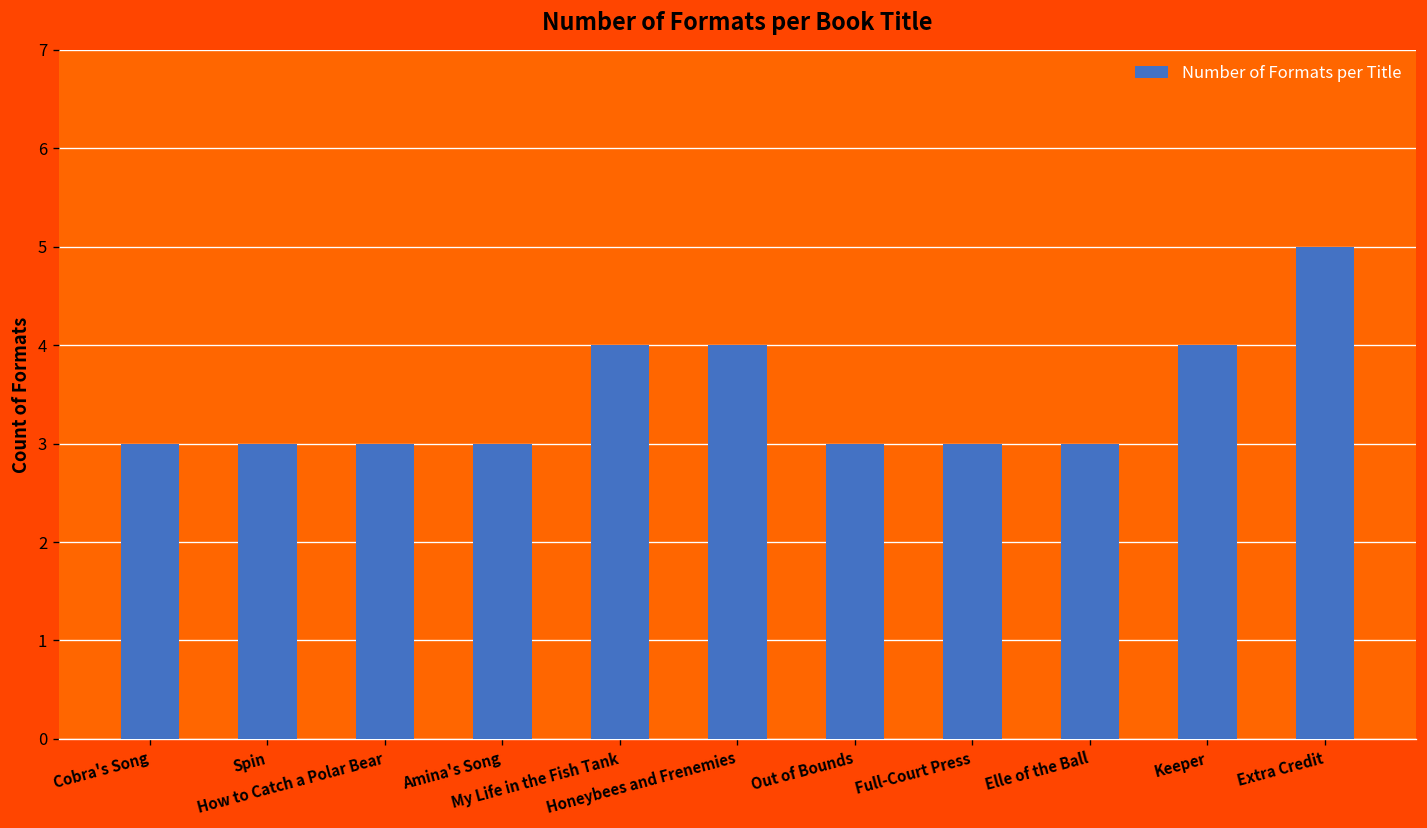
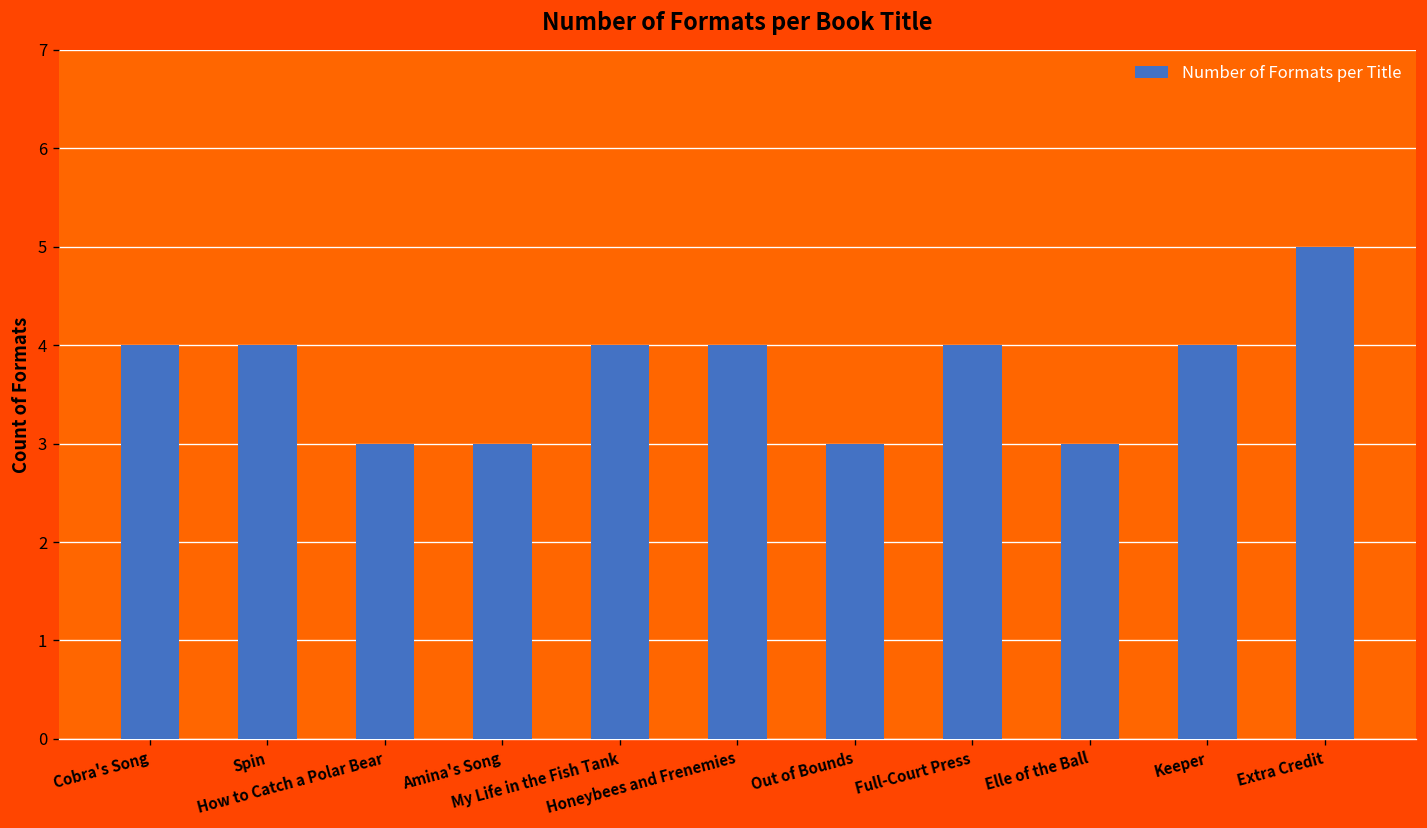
  {
-   "Cobra's Song": 3,
-   "Spin": 3,
+   "Cobra's Song": 4,
+   "Spin": 4,
    "How to Catch a Polar Bear": 3,
    "Amina's Song": 3,
    "My Life in the Fish Tank": 4,
    "Honeybees and Frenemies": 4,
    "Out of Bounds": 3,
-   "Full-Court Press": 3,
+   "Full-Court Press": 4,
    "Elle of the Ball": 3,
    "Keeper": 4,
    "Extra Credit": 5
  }
